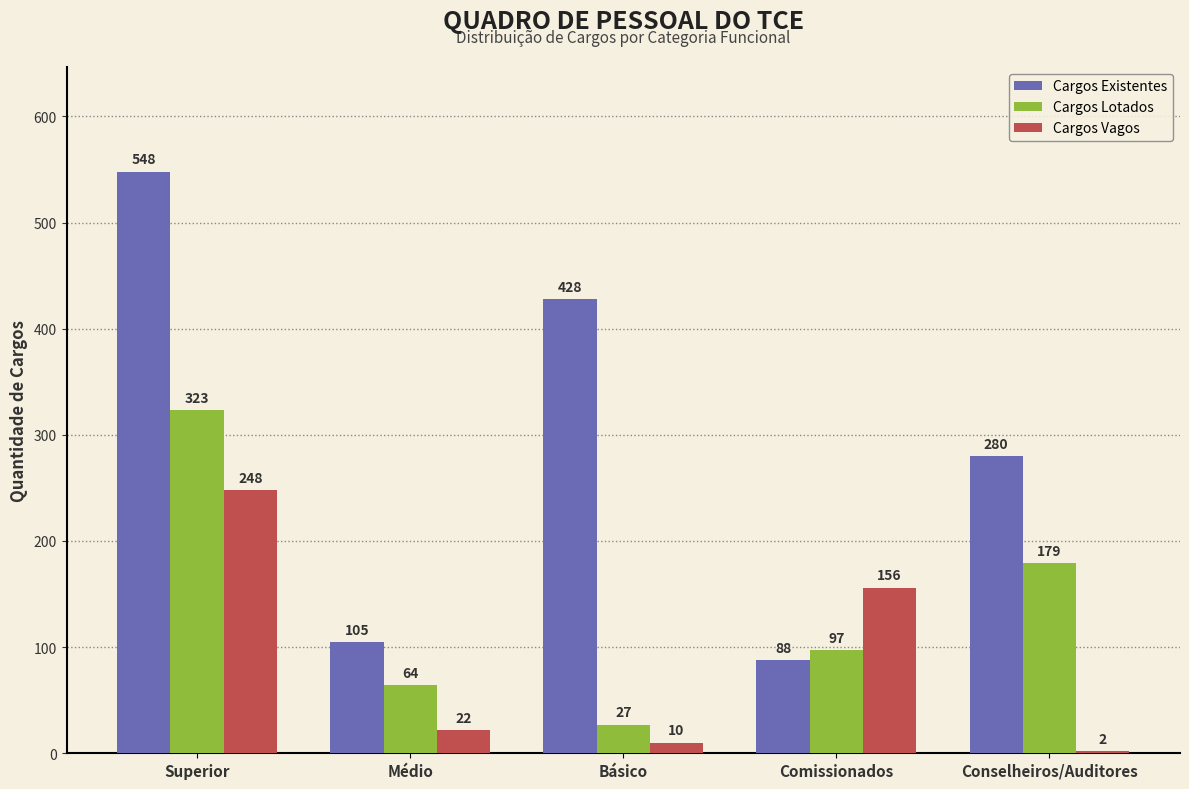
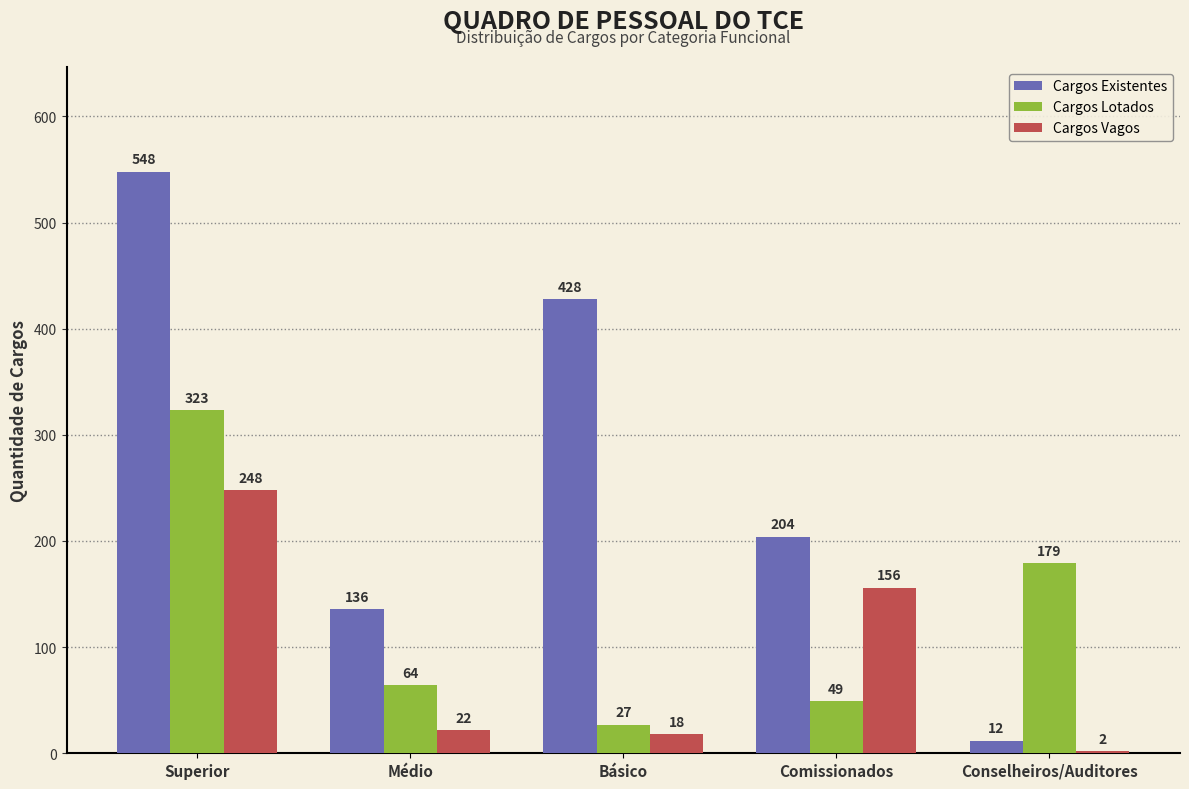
  {
    "Cargos Existentes": {
      "Superior": 548,
-     "Médio": 105,
+     "Médio": 136,
      "Básico": 428,
-     "Comissionados": 88,
-     "Conselheiros/Auditores": 280
+     "Comissionados": 204,
+     "Conselheiros/Auditores": 12
    },
    "Cargos Lotados": {
      "Superior": 323,
      "Médio": 64,
      "Básico": 27,
-     "Comissionados": 97,
+     "Comissionados": 49,
      "Conselheiros/Auditores": 179
    },
    "Cargos Vagos": {
      "Superior": 248,
      "Médio": 22,
-     "Básico": 10,
+     "Básico": 18,
      "Comissionados": 156,
      "Conselheiros/Auditores": 2
    }
  }
